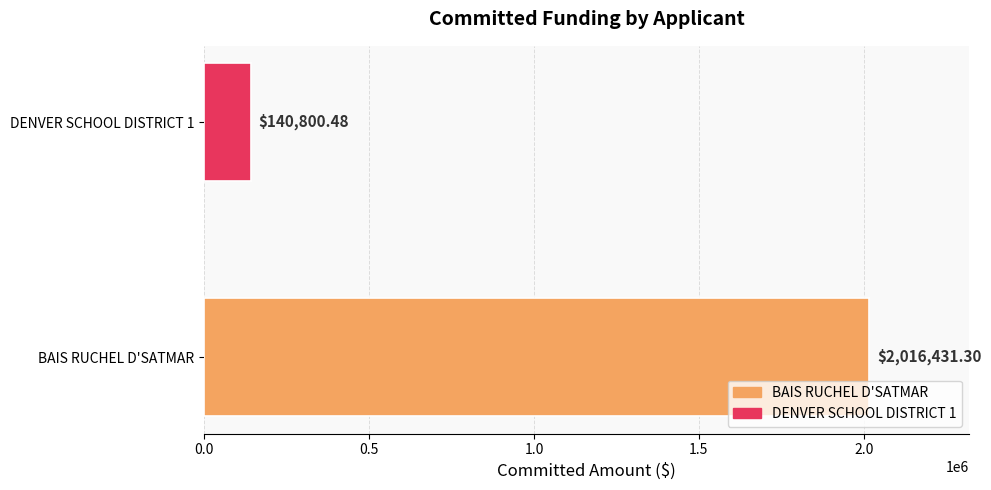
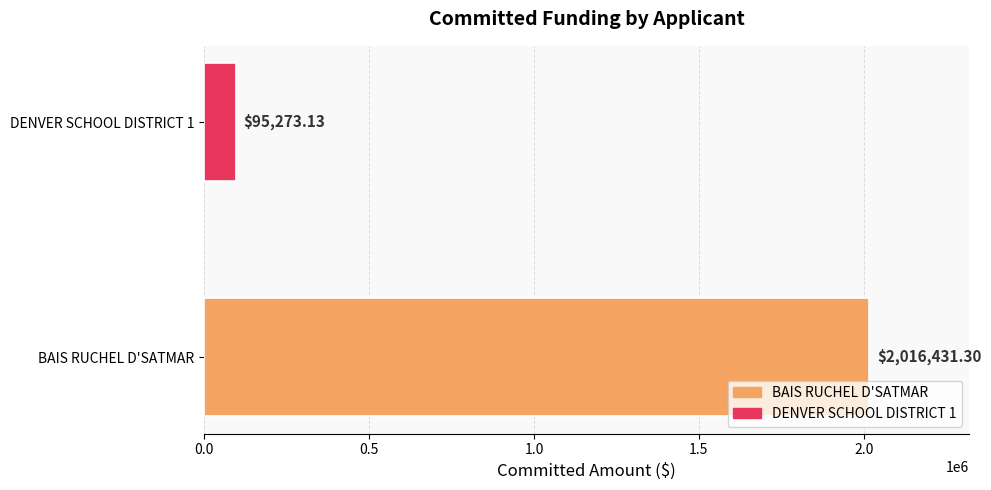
  {
-   "DENVER SCHOOL DISTRICT 1": "$140,800.48",
+   "DENVER SCHOOL DISTRICT 1": "$95,273.13",
    "BAIS RUCHEL D'SATMAR": "$2,016,431.30"
  }
